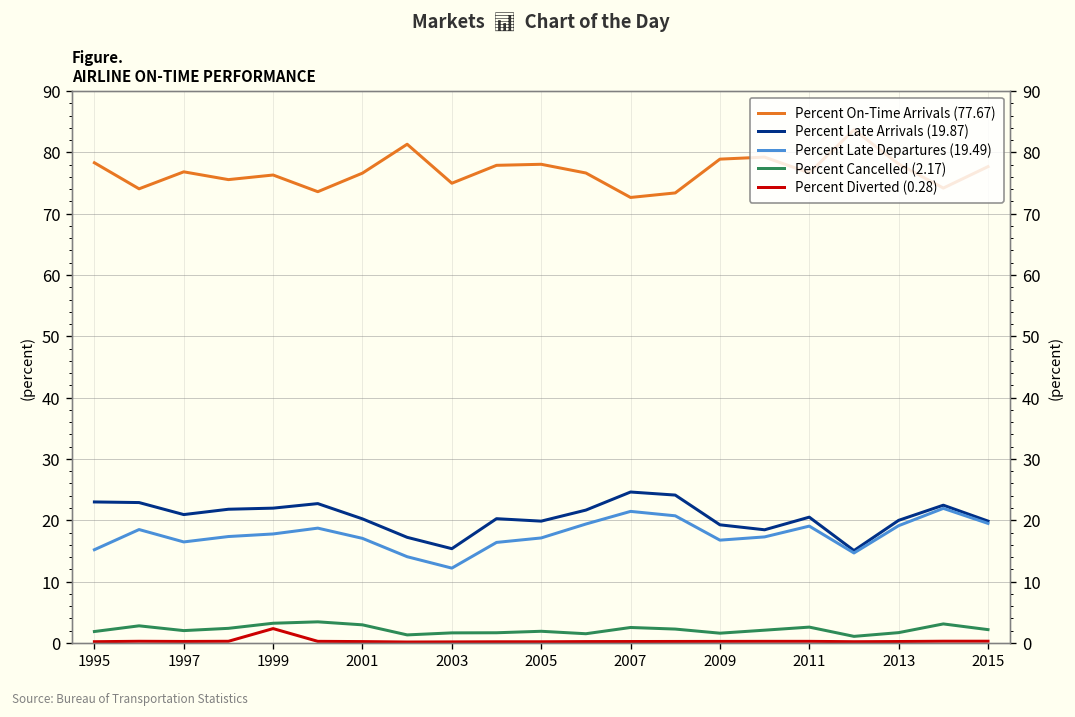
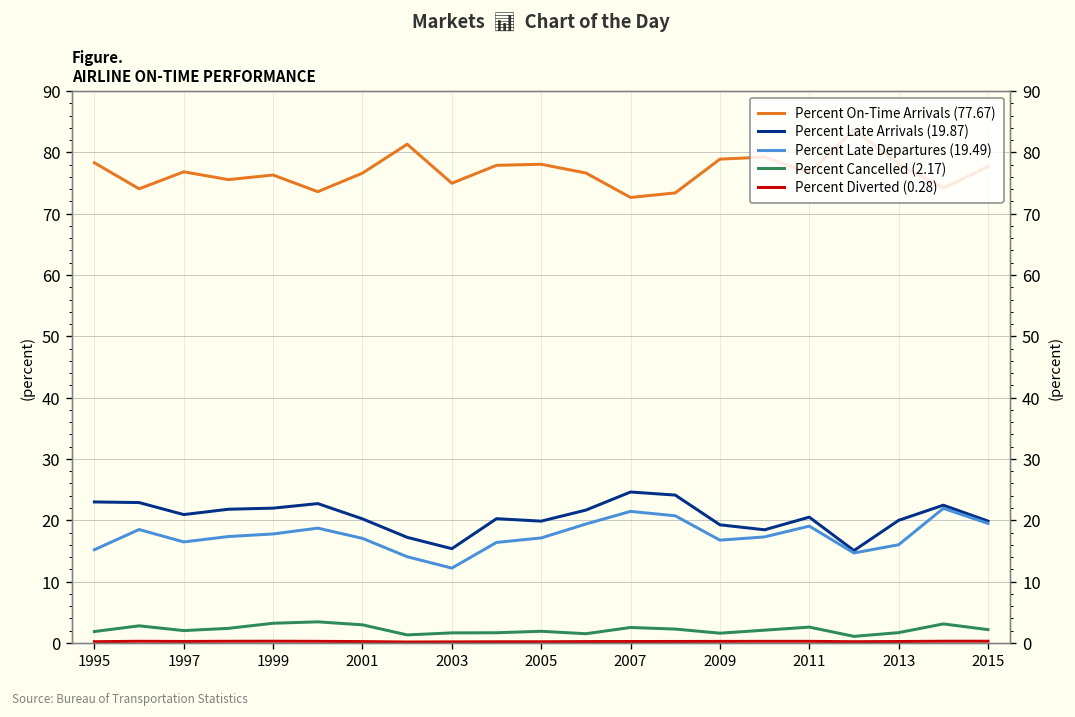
  {
    "Percent On-Time Arrivals (77.67)": {
      "1995": 78,
      "1997": 77,
      "1999": 76,
      "2001": 77,
      "2003": 75,
      "2005": 78,
      "2007": 73,
      "2009": 79
    },
    "Percent Late Arrivals (19.87)": {
      "1995": 23,
      "1997": 21,
      "1999": 22,
      "2001": 20,
      "2003": 15,
      "2005": 20,
      "2007": 25,
      "2009": 19,
      "2011": 21,
      "2013": 20
    },
    "Percent Late Departures (19.49)": {
      "1995": 15,
      "1997": 16,
      "1999": 18,
      "2001": 17,
      "2003": 12,
      "2005": 17,
      "2007": 21,
      "2009": 17,
      "2011": 19,
-     "2013": 19
+     "2013": 16
    },
    "Percent Cancelled (2.17)": {
      "1995": 2,
      "1997": 2,
      "1999": 3,
      "2001": 3,
      "2003": 2,
      "2005": 2,
      "2007": 3,
      "2009": 2,
      "2011": 3,
      "2013": 2,
      "2015": 2
    },
    "Percent Diverted (0.28)": {
      "1995": 0,
      "1997": 0,
-     "1999": 2,
+     "1999": 0,
      "2001": 0,
      "2003": 0,
      "2005": 0,
      "2007": 0,
      "2009": 0,
      "2011": 0,
      "2013": 0,
      "2015": 0
    }
  }
